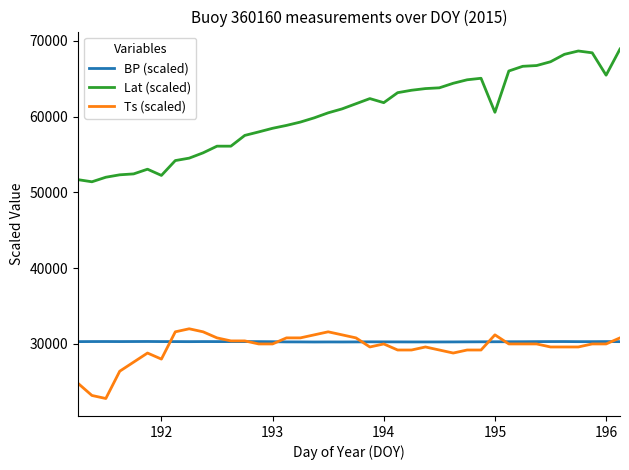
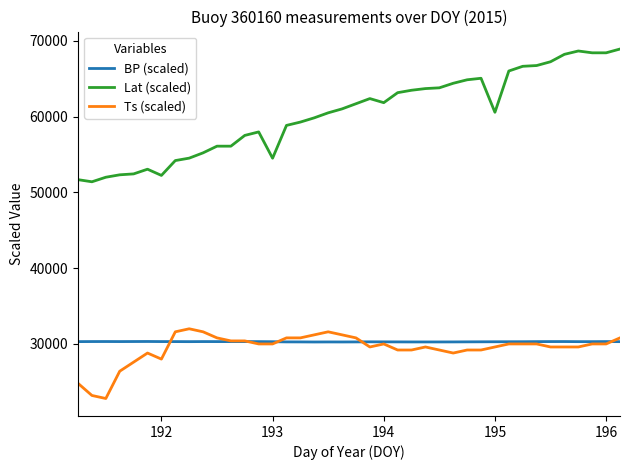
  {
    "BP (scaled)": {
      "192": 30000,
      "195": 30000
    },
    "Lat (scaled)": {
      "192": 52000,
-     "193": 58000,
+     "193": 55000,
      "194": 62000,
      "195": 61000,
-     "196": 65000
+     "196": 68000
    },
    "Ts (scaled)": {
      "192": 28000,
-     "195": 31000
+     "195": 30000
    }
  }
